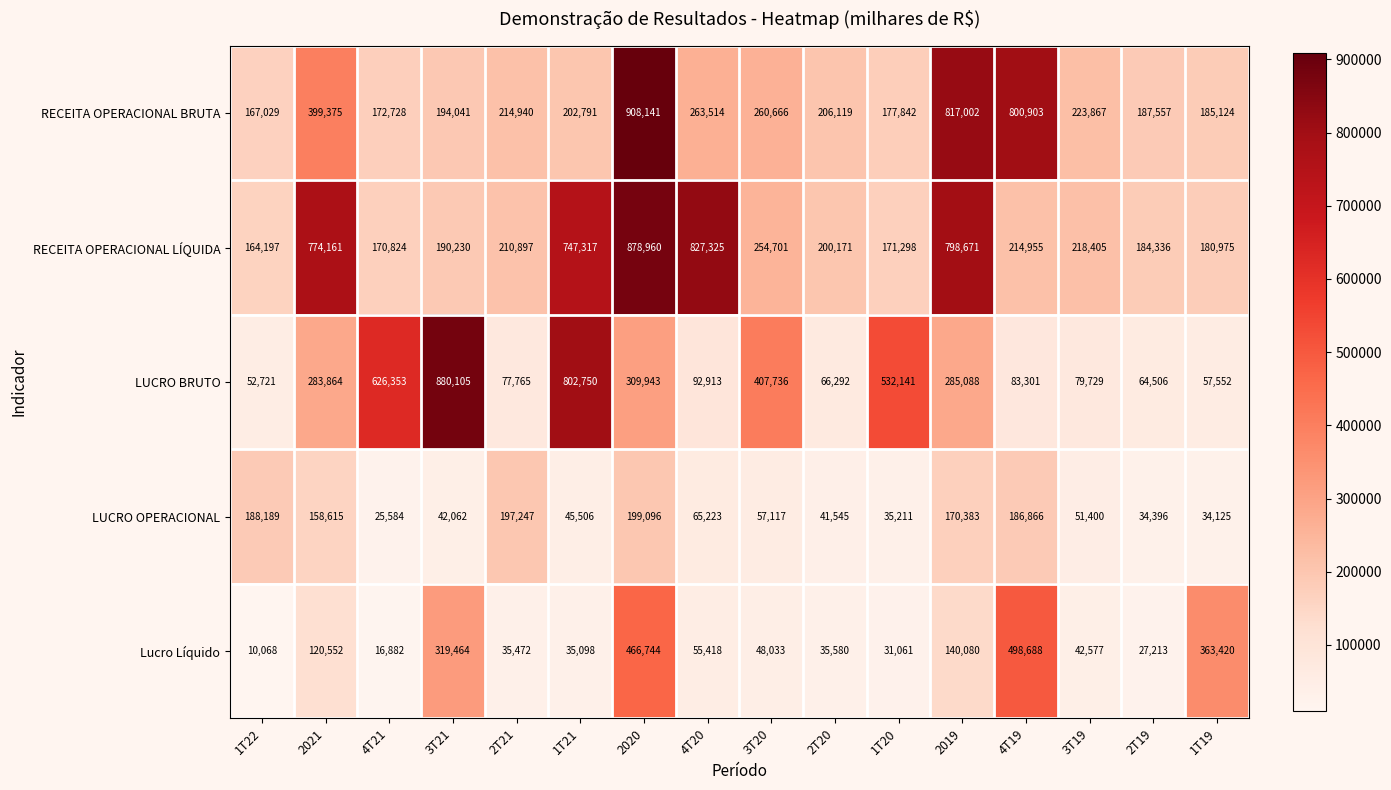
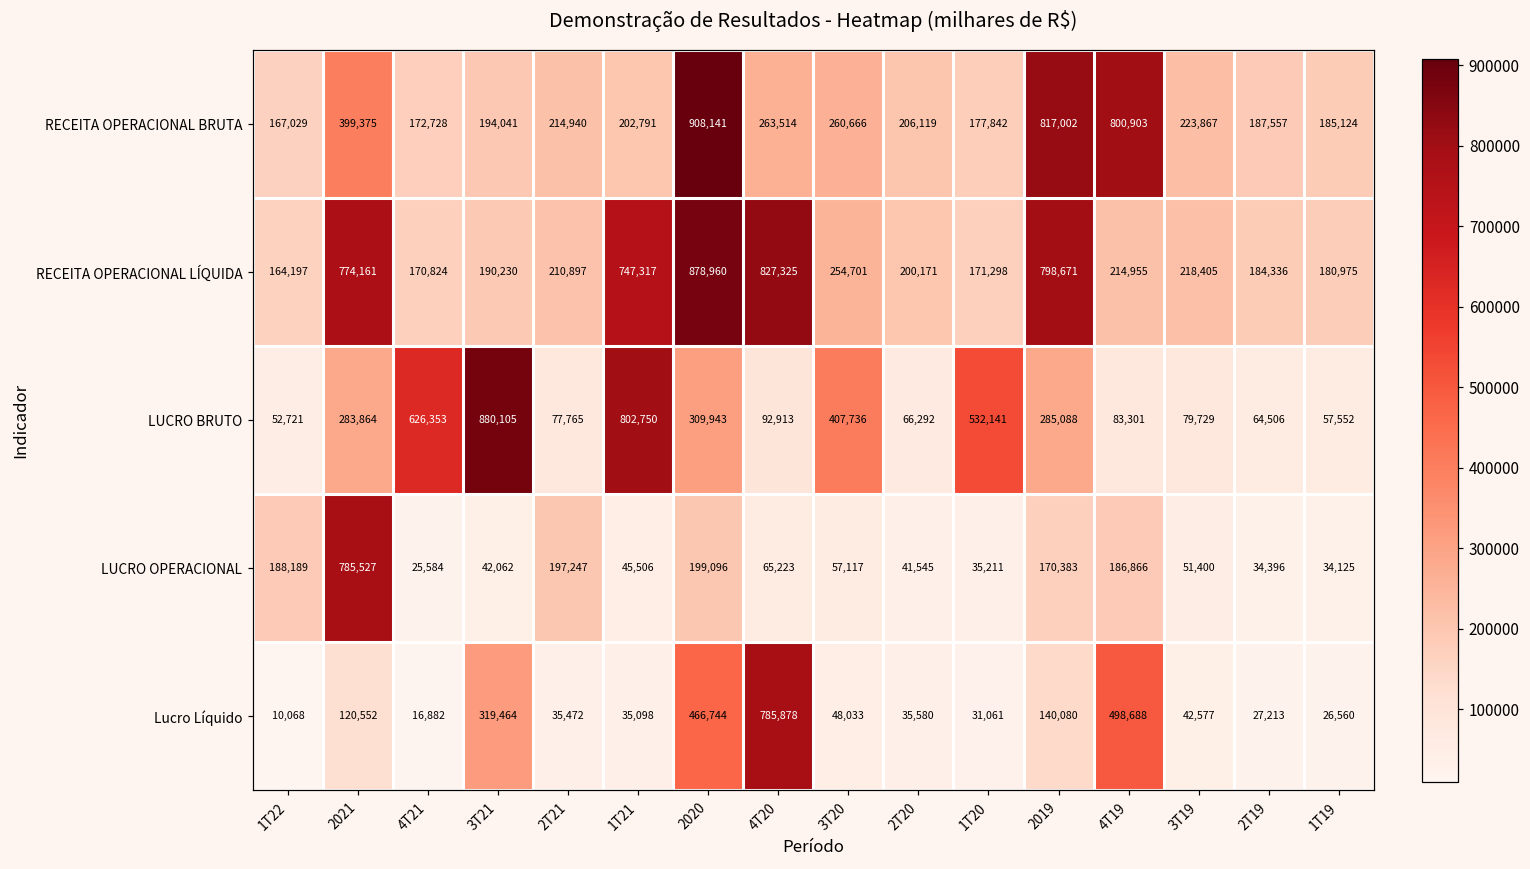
  {
    "RECEITA OPERACIONAL BRUTA": {
      "1T22": "167,029",
      "2021": "399,375",
      "4T21": "172,728",
      "3T21": "194,041",
      "2T21": "214,940",
      "1T21": "202,791",
      "2020": "908,141",
      "4T20": "263,514",
      "3T20": "260,666",
      "2T20": "206,119",
      "1T20": "177,842",
      "2019": "817,002",
      "4T19": "800,903",
      "3T19": "223,867",
      "2T19": "187,557",
      "1T19": "185,124"
    },
    "RECEITA OPERACIONAL LÍQUIDA": {
      "1T22": "164,197",
      "2021": "774,161",
      "4T21": "170,824",
      "3T21": "190,230",
      "2T21": "210,897",
      "1T21": "747,317",
      "2020": "878,960",
      "4T20": "827,325",
      "3T20": "254,701",
      "2T20": "200,171",
      "1T20": "171,298",
      "2019": "798,671",
      "4T19": "214,955",
      "3T19": "218,405",
      "2T19": "184,336",
      "1T19": "180,975"
    },
    "LUCRO BRUTO": {
      "1T22": "52,721",
      "2021": "283,864",
      "4T21": "626,353",
      "3T21": "880,105",
      "2T21": "77,765",
      "1T21": "802,750",
      "2020": "309,943",
      "4T20": "92,913",
      "3T20": "407,736",
      "2T20": "66,292",
      "1T20": "532,141",
      "2019": "285,088",
      "4T19": "83,301",
      "3T19": "79,729",
      "2T19": "64,506",
      "1T19": "57,552"
    },
    "LUCRO OPERACIONAL": {
      "1T22": "188,189",
-     "2021": "158,615",
+     "2021": "785,527",
      "4T21": "25,584",
      "3T21": "42,062",
      "2T21": "197,247",
      "1T21": "45,506",
      "2020": "199,096",
      "4T20": "65,223",
      "3T20": "57,117",
      "2T20": "41,545",
      "1T20": "35,211",
      "2019": "170,383",
      "4T19": "186,866",
      "3T19": "51,400",
      "2T19": "34,396",
      "1T19": "34,125"
    },
    "Lucro Líquido": {
      "1T22": "10,068",
      "2021": "120,552",
      "4T21": "16,882",
      "3T21": "319,464",
      "2T21": "35,472",
      "1T21": "35,098",
      "2020": "466,744",
-     "4T20": "55,418",
+     "4T20": "785,878",
      "3T20": "48,033",
      "2T20": "35,580",
      "1T20": "31,061",
      "2019": "140,080",
      "4T19": "498,688",
      "3T19": "42,577",
      "2T19": "27,213",
-     "1T19": "363,420"
+     "1T19": "26,560"
    }
  }
